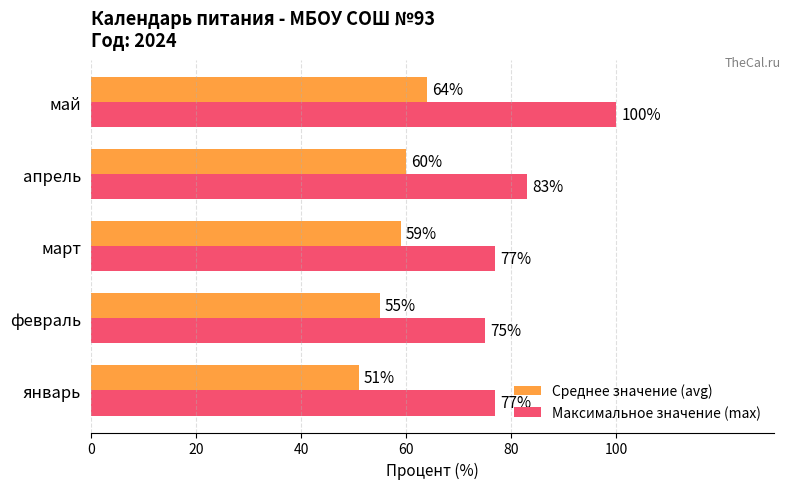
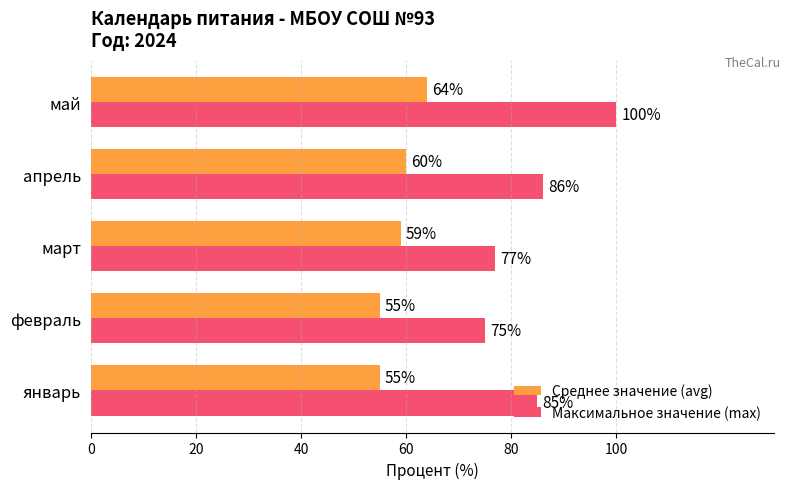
  {
    "Среднее значение (avg)": {
      "май": "64%",
      "апрель": "60%",
      "март": "59%",
      "февраль": "55%",
-     "январь": "51%"
+     "январь": "55%"
    },
    "Максимальное значение (max)": {
      "май": "100%",
-     "апрель": "83%",
+     "апрель": "86%",
      "март": "77%",
      "февраль": "75%",
-     "январь": "77%"
+     "январь": "85%"
    }
  }
